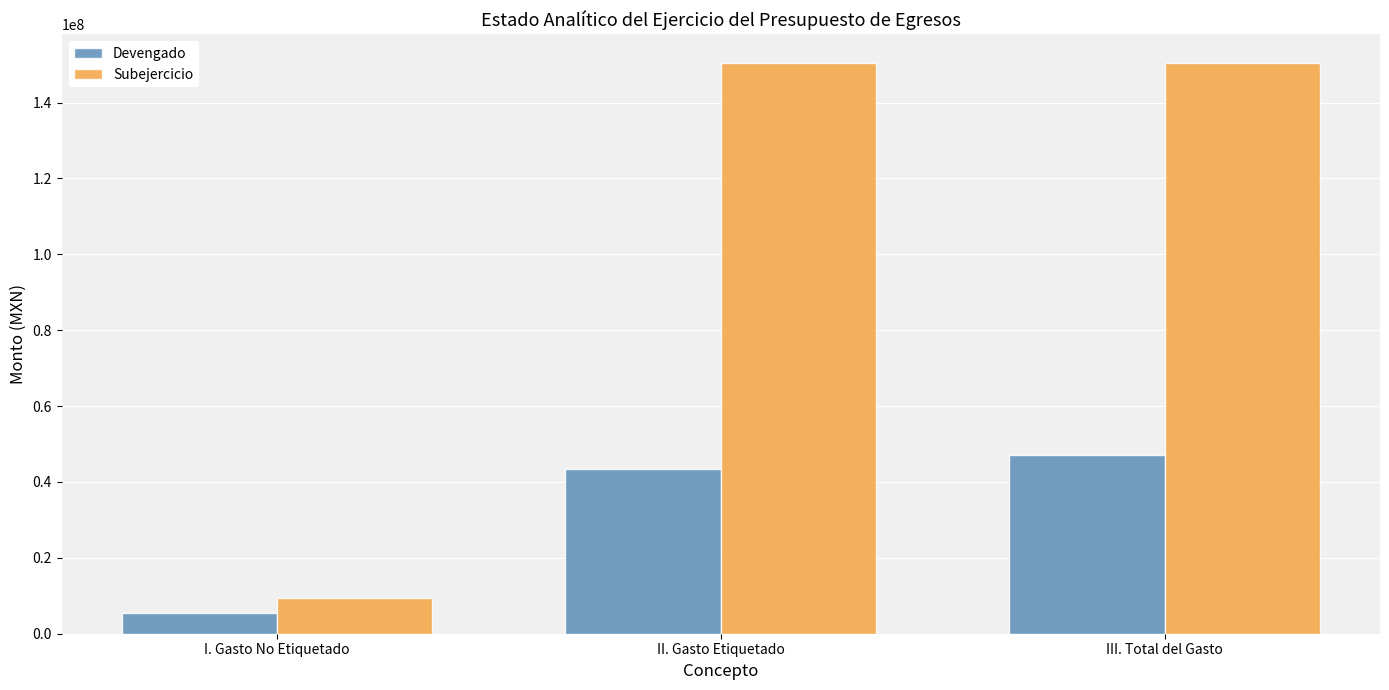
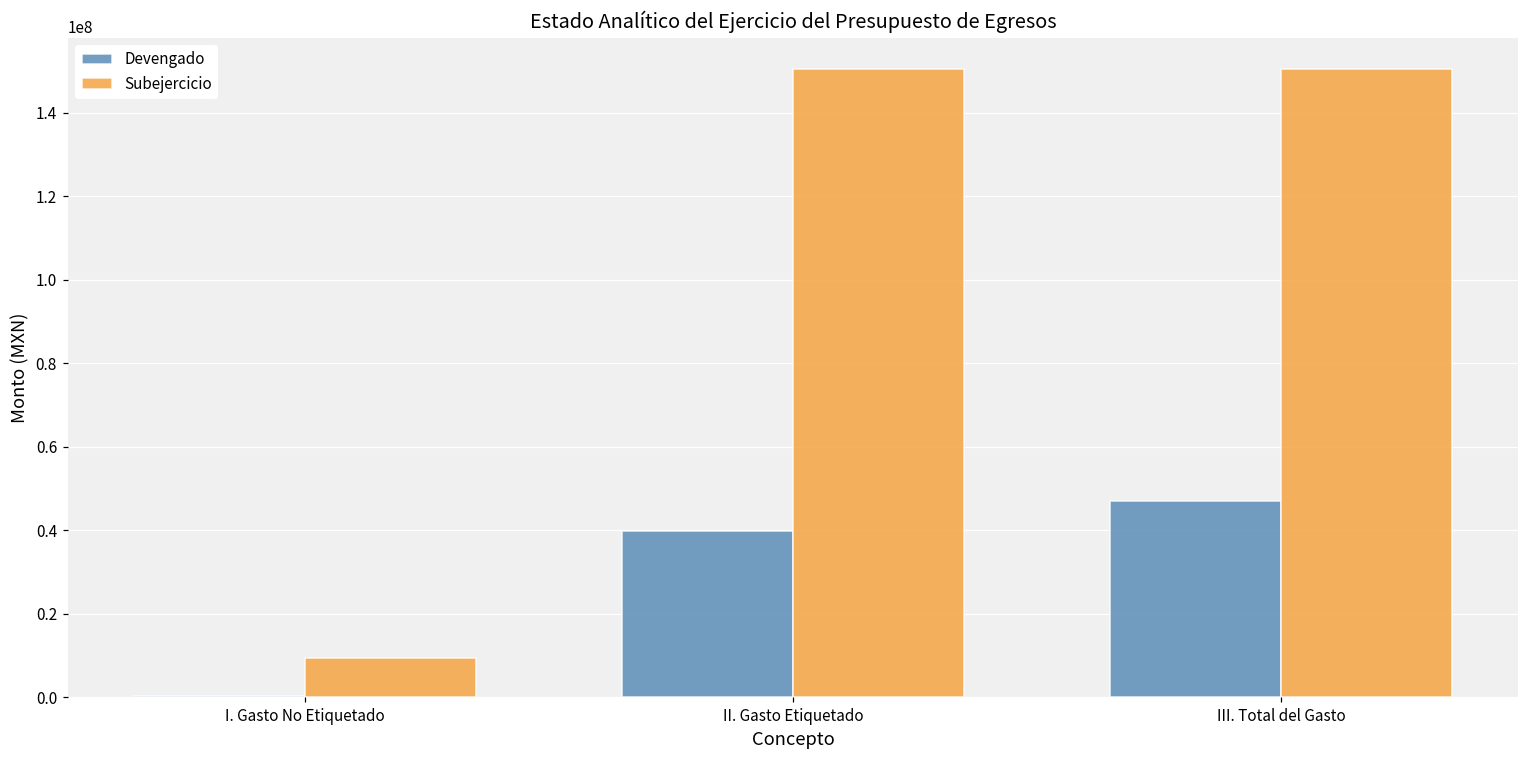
  {
    "Devengado": {
-     "I. Gasto No Etiquetado": 6000000,
-     "II. Gasto Etiquetado": 43000000,
+     "I. Gasto No Etiquetado": 0,
+     "II. Gasto Etiquetado": 40000000,
      "III. Total del Gasto": 47000000
    },
    "Subejercicio": {
      "I. Gasto No Etiquetado": 9000000,
      "II. Gasto Etiquetado": 150000000,
      "III. Total del Gasto": 151000000
    }
  }
